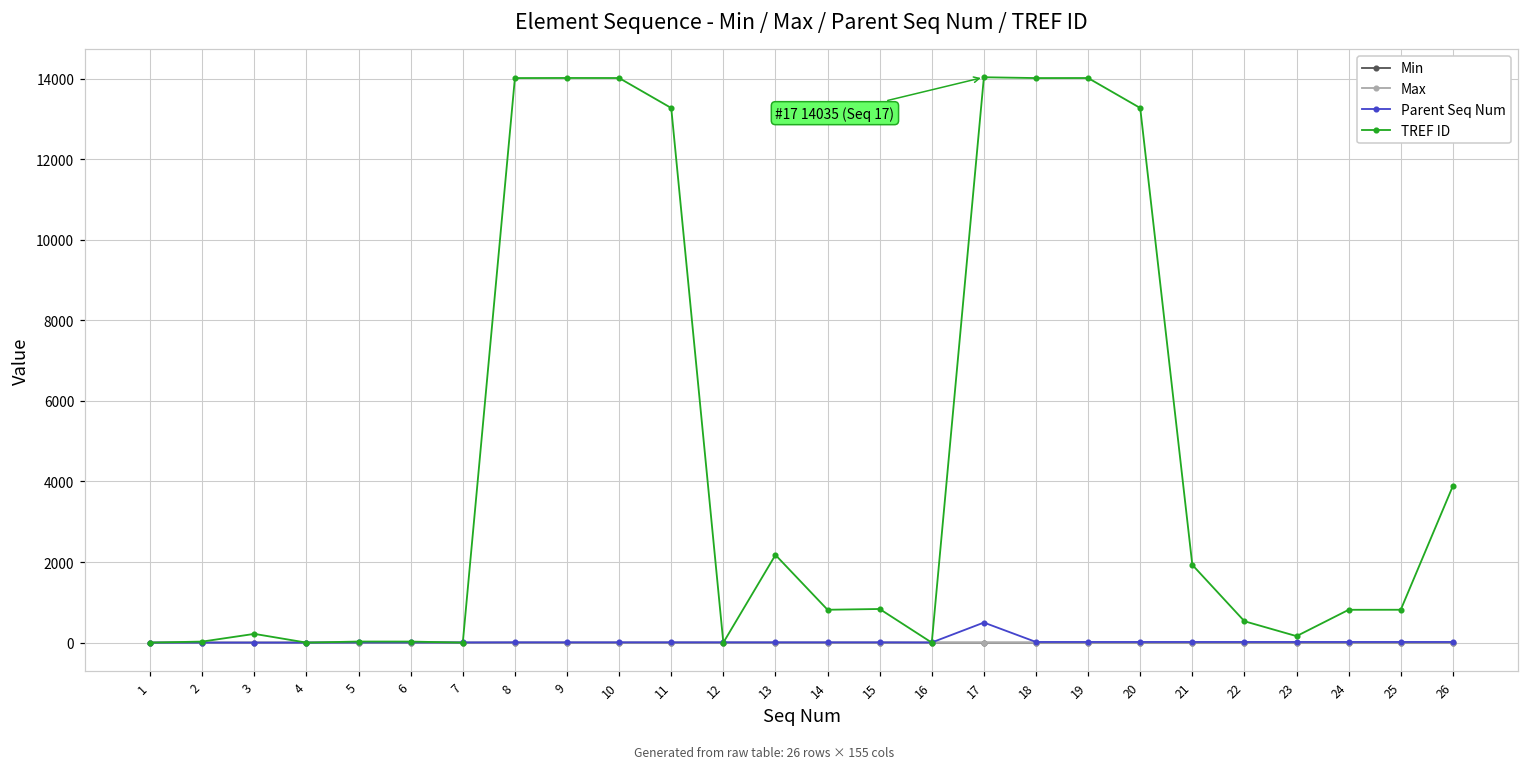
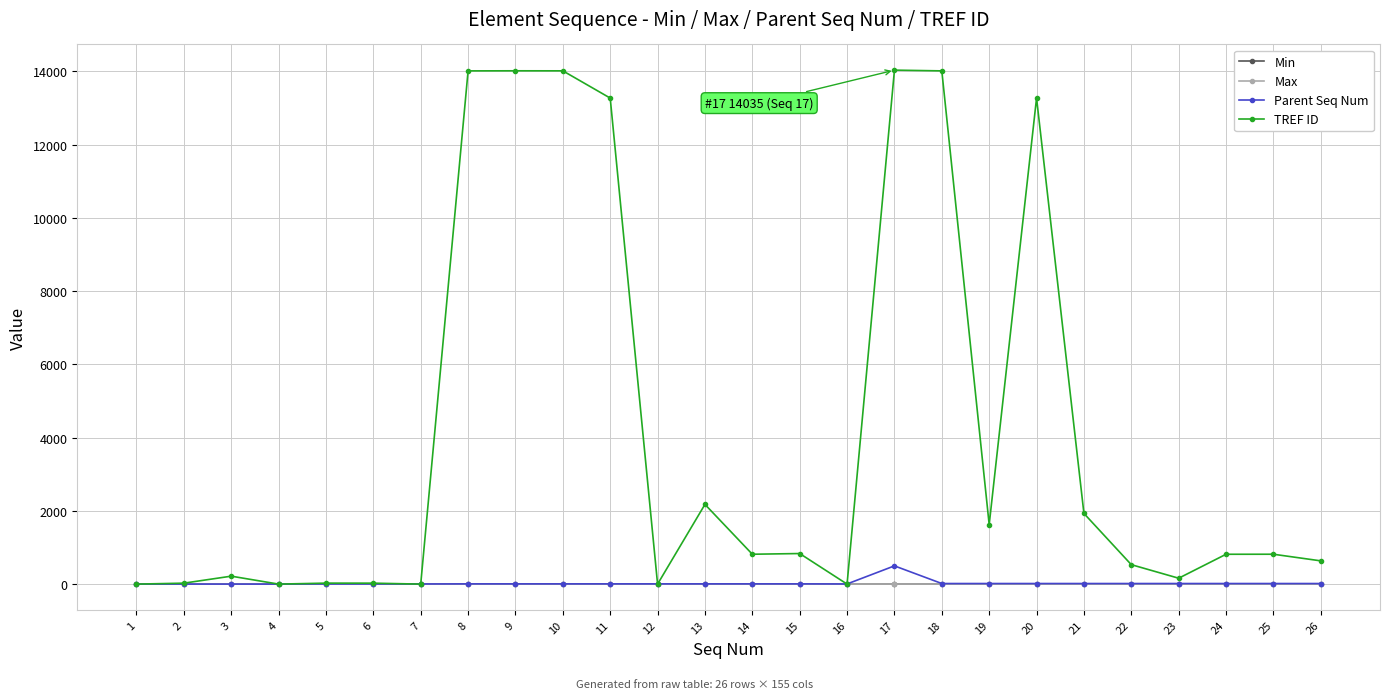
  {
    "Max": {
      "17": 0
    },
    "Parent Seq Num": {
      "17": 500
    },
    "TREF ID": {
      "3": 200,
      "8": 14000,
      "9": 14000,
      "10": 14000,
      "11": 13300,
      "13": 2200,
      "14": 800,
      "15": 800,
      "18": 14000,
-     "19": 14000,
+     "19": 1600,
      "20": 13300,
      "21": 1900,
      "22": 500,
      "23": 200,
      "24": 800,
      "25": 800,
-     "26": 3900
+     "26": 600
    }
  }
